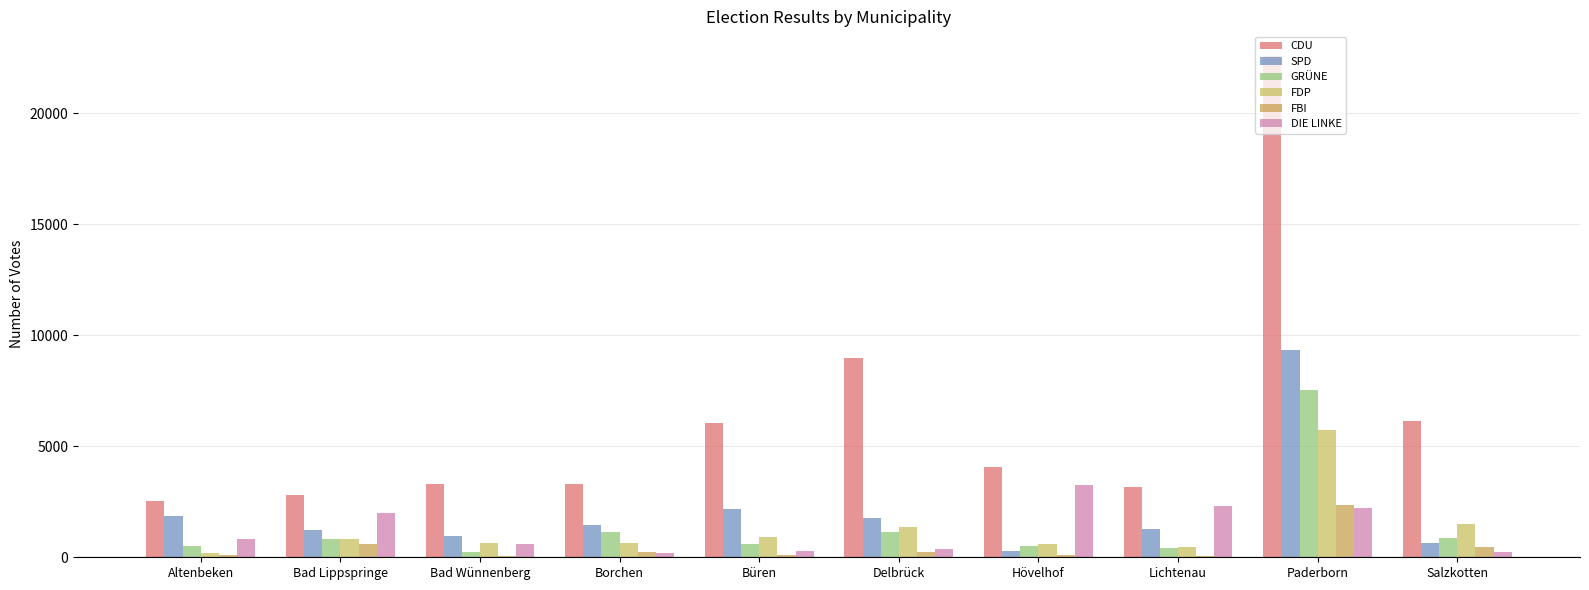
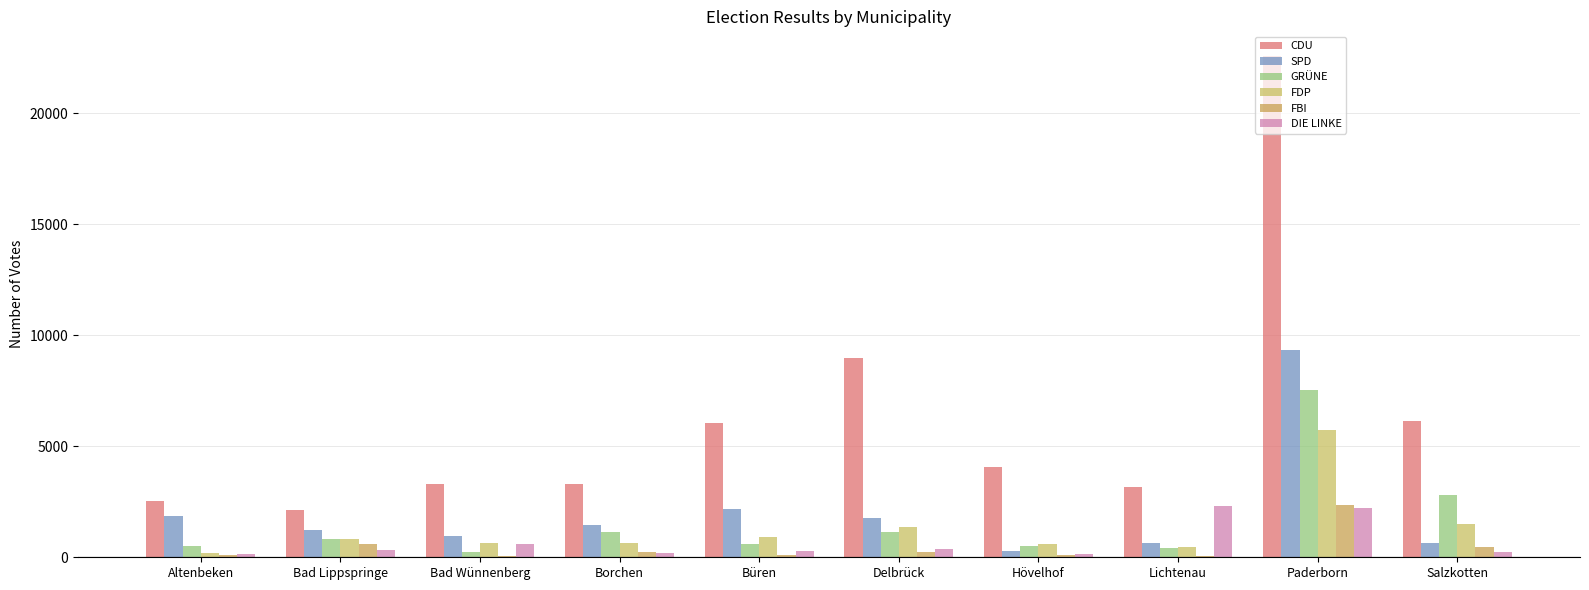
  {
    "CDU": {
      "Altenbeken": 2500,
-     "Bad Lippspringe": 2800,
+     "Bad Lippspringe": 2100,
      "Bad Wünnenberg": 3300,
      "Borchen": 3300,
      "Büren": 6000,
      "Delbrück": 9000,
      "Hövelhof": 4100,
      "Lichtenau": 3200,
      "Salzkotten": 6100
    },
    "SPD": {
      "Altenbeken": 1900,
      "Bad Lippspringe": 1200,
      "Bad Wünnenberg": 1000,
      "Borchen": 1400,
      "Büren": 2200,
      "Delbrück": 1800,
      "Hövelhof": 300,
-     "Lichtenau": 1300,
+     "Lichtenau": 600,
      "Paderborn": 9300,
      "Salzkotten": 600
    },
    "GRÜNE": {
      "Altenbeken": 500,
      "Bad Lippspringe": 800,
      "Bad Wünnenberg": 300,
      "Borchen": 1100,
      "Büren": 600,
      "Delbrück": 1100,
      "Hövelhof": 500,
      "Lichtenau": 400,
      "Paderborn": 7500,
-     "Salzkotten": 900
+     "Salzkotten": 2800
    },
    "DIE LINKE": {
-     "Altenbeken": 800,
-     "Bad Lippspringe": 2000,
+     "Altenbeken": 100,
+     "Bad Lippspringe": 300,
      "Bad Wünnenberg": 600,
      "Borchen": 200,
      "Büren": 300,
      "Delbrück": 400,
-     "Hövelhof": 3200,
+     "Hövelhof": 200,
      "Lichtenau": 2300,
      "Paderborn": 2200,
      "Salzkotten": 200
    }
  }
